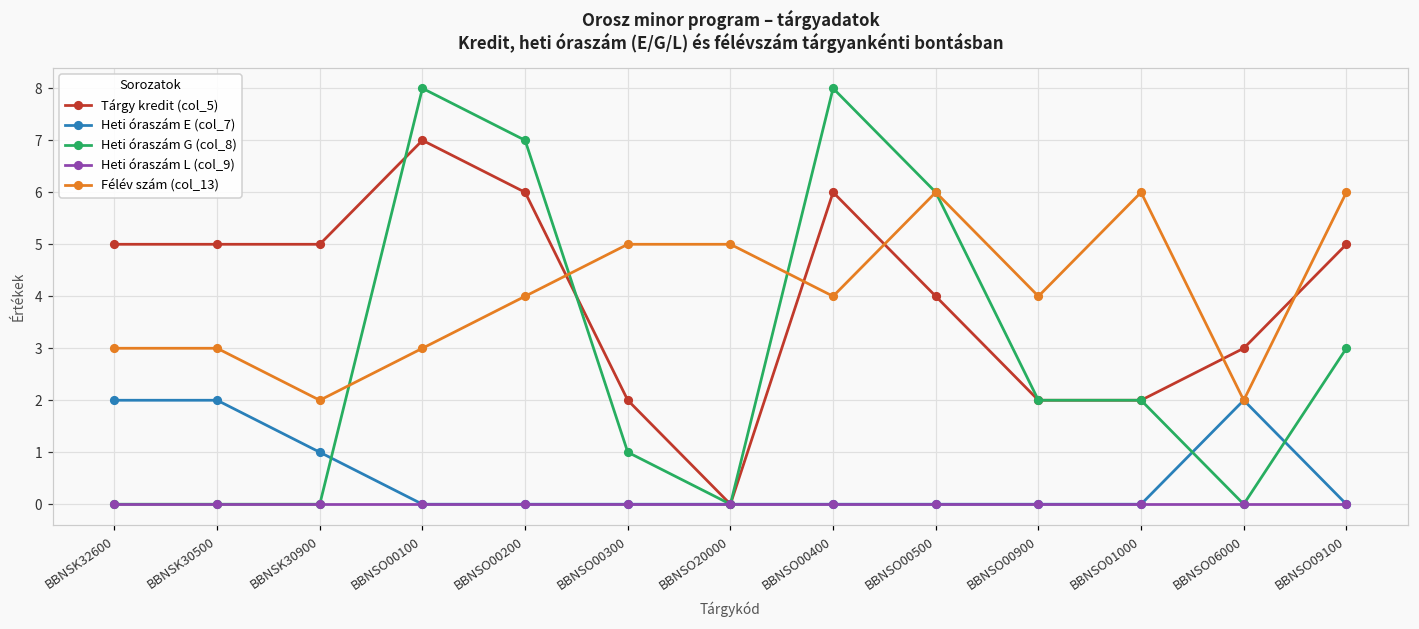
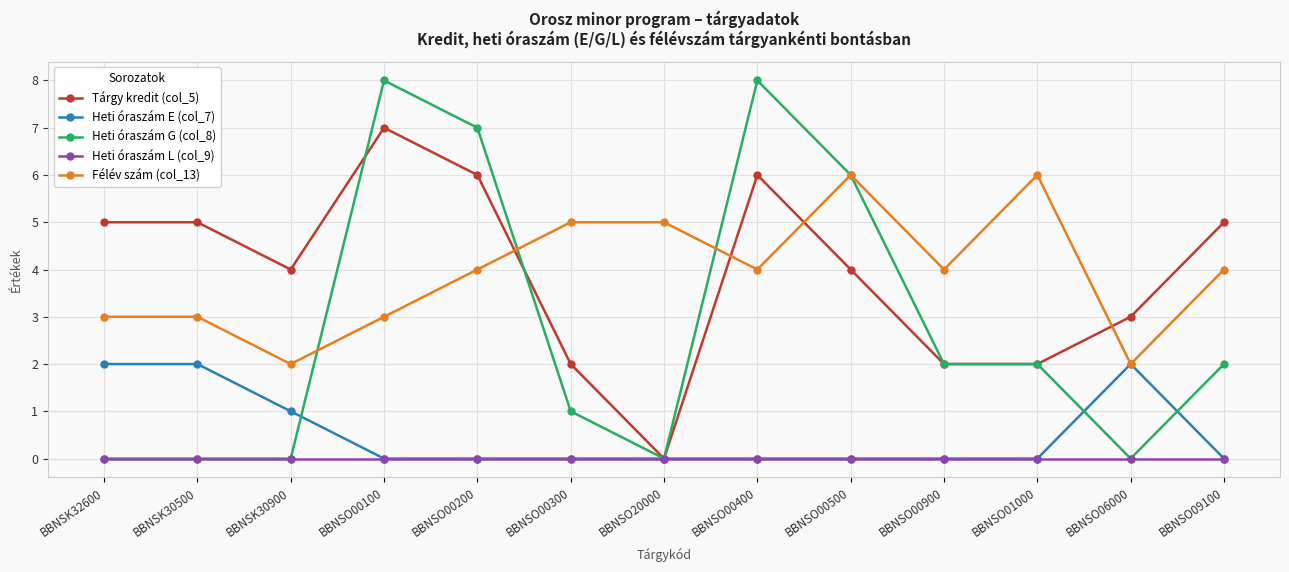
  {
    "Tárgy kredit (col_5)": {
      "BBNSK32600": 5,
      "BBNSK30500": 5,
-     "BBNSK30900": 5,
+     "BBNSK30900": 4,
      "BBNSO00100": 7,
      "BBNSO00200": 6,
      "BBNSO00300": 2,
      "BBNSO00400": 6,
      "BBNSO00500": 4,
      "BBNSO06000": 3,
      "BBNSO09100": 5
    },
    "Heti óraszám E (col_7)": {
      "BBNSK32600": 2,
      "BBNSK30500": 2,
      "BBNSK30900": 1
    },
    "Heti óraszám G (col_8)": {
      "BBNSO00100": 8,
      "BBNSO00200": 7,
      "BBNSO00300": 1,
      "BBNSO00400": 8,
-     "BBNSO09100": 3
+     "BBNSO09100": 2
    },
    "Félév szám (col_13)": {
      "BBNSK32600": 3,
      "BBNSK30500": 3,
      "BBNSK30900": 2,
      "BBNSO00100": 3,
      "BBNSO00200": 4,
      "BBNSO00300": 5,
      "BBNSO20000": 5,
      "BBNSO00400": 4,
      "BBNSO00900": 4,
      "BBNSO01000": 6,
-     "BBNSO09100": 6
+     "BBNSO09100": 4
    }
  }
